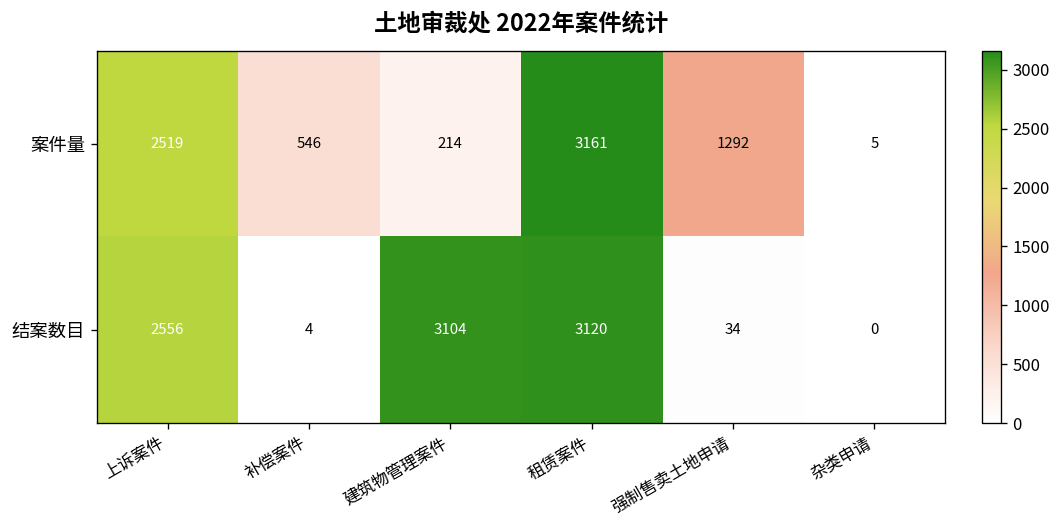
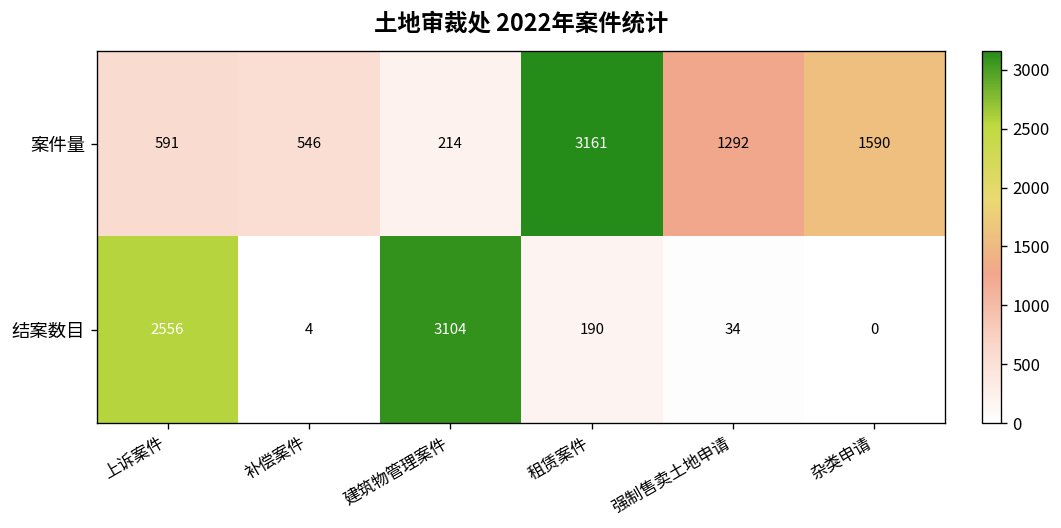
  {
    "案件量": {
-     "上诉案件": 2519,
+     "上诉案件": 591,
      "补偿案件": 546,
      "建筑物管理案件": 214,
      "租赁案件": 3161,
      "强制售卖土地申请": 1292,
-     "杂类申请": 5
+     "杂类申请": 1590
    },
    "结案数目": {
      "上诉案件": 2556,
      "补偿案件": 4,
      "建筑物管理案件": 3104,
-     "租赁案件": 3120,
+     "租赁案件": 190,
      "强制售卖土地申请": 34,
      "杂类申请": 0
    }
  }
